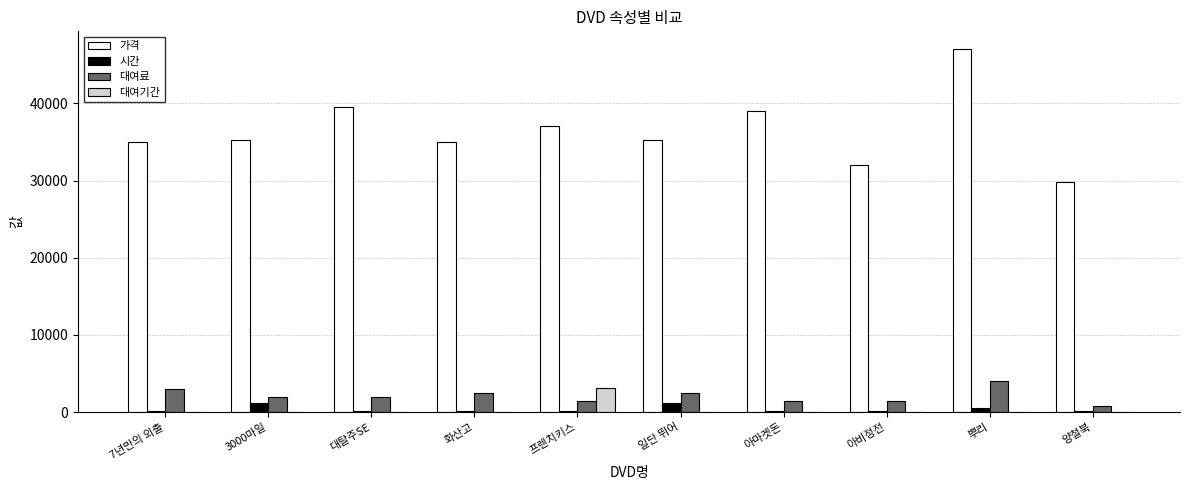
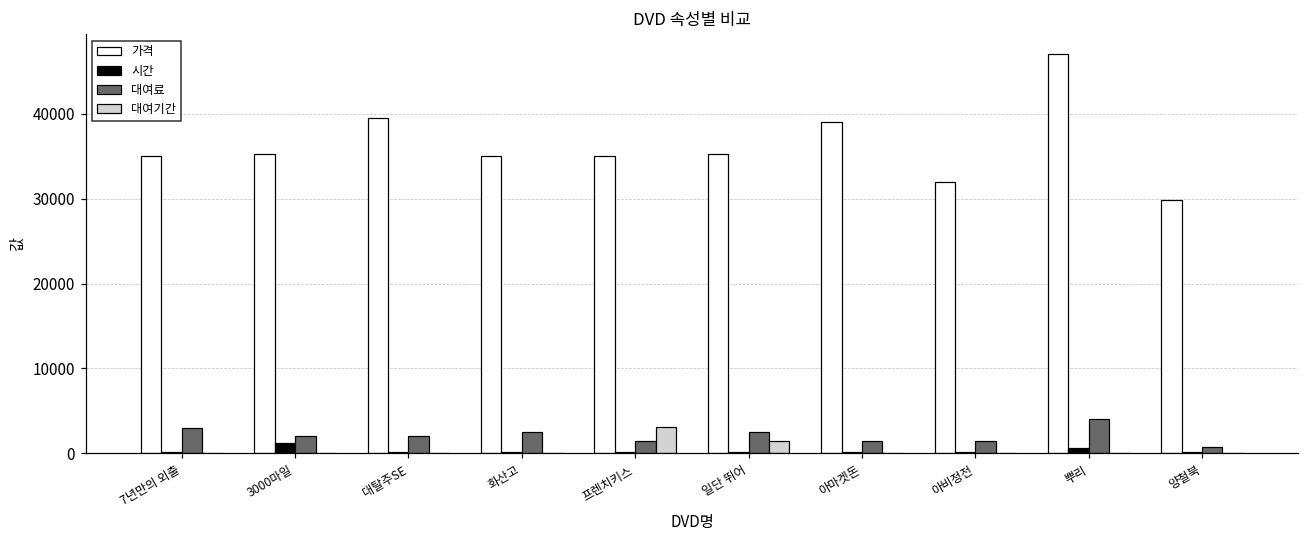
  {
    "가격": {
      "7년만의 외출": 35000,
      "3000마일": 35000,
      "대탈주SE": 40000,
      "화산고": 35000,
-     "프렌치키스": 37000,
+     "프렌치키스": 35000,
      "일단 뛰어": 35000,
      "아마겟돈": 39000,
      "아비정전": 32000,
      "뿌리": 47000,
      "양철북": 30000
    },
    "시간": {
      "3000마일": 1000,
-     "일단 뛰어": 1000,
+     "일단 뛰어": 0,
      "뿌리": 1000
    },
    "대여료": {
      "7년만의 외출": 3000,
      "3000마일": 2000,
      "대탈주SE": 2000,
      "화산고": 3000,
      "프렌치키스": 2000,
      "일단 뛰어": 3000,
      "아마겟돈": 2000,
      "아비정전": 2000,
      "뿌리": 4000,
      "양철북": 1000
    },
    "대여기간": {
      "프렌치키스": 3000,
-     "일단 뛰어": 0
+     "일단 뛰어": 1000
    }
  }
